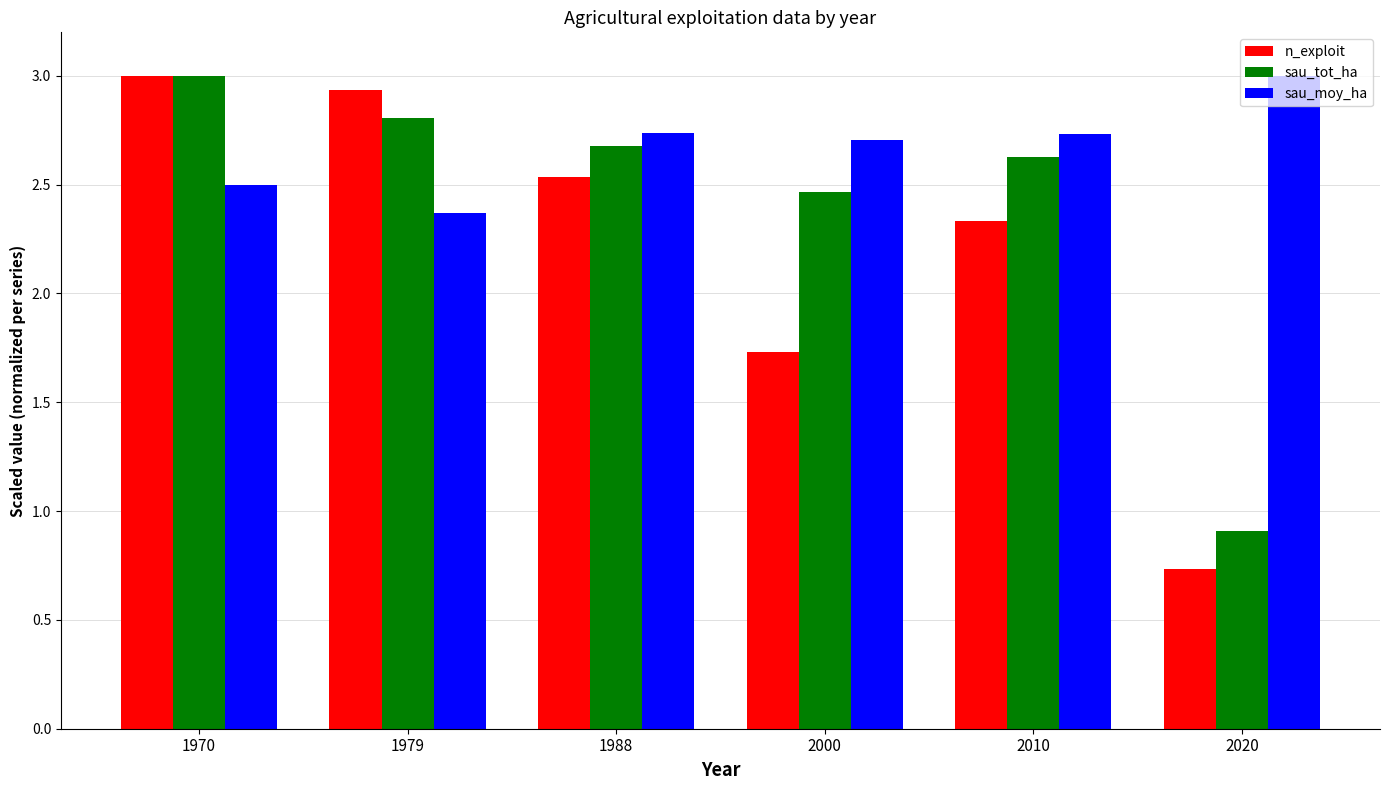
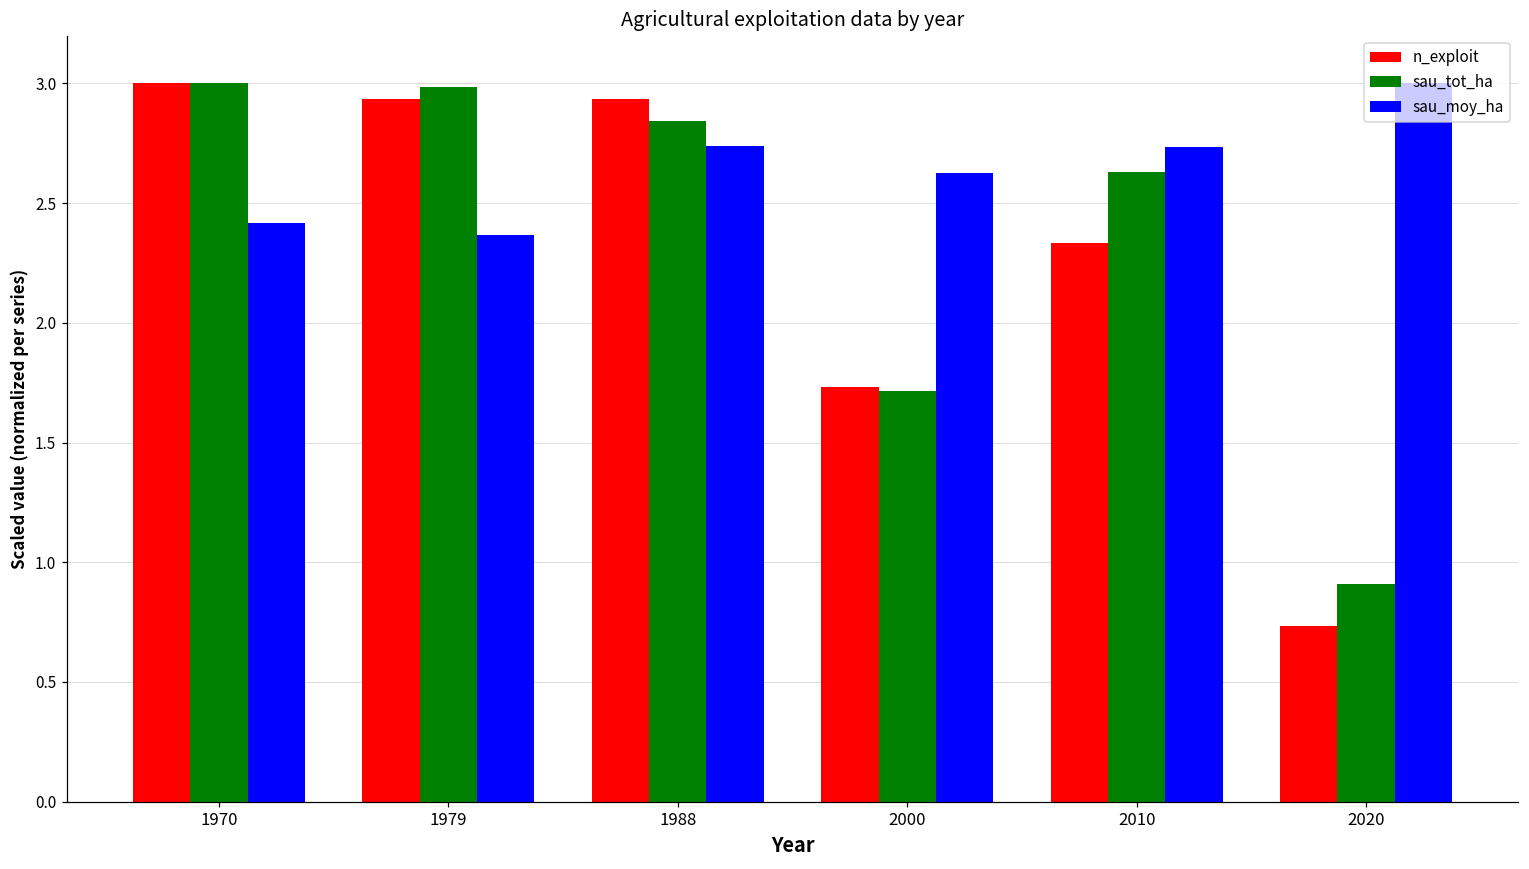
  {
    "n_exploit": {
      "1970": 3.00,
      "1979": 2.93,
-     "1988": 2.53,
+     "1988": 2.93,
      "2000": 1.73,
      "2010": 2.33,
      "2020": 0.73
    },
    "sau_tot_ha": {
      "1970": 3.00,
-     "1979": 2.81,
-     "1988": 2.68,
-     "2000": 2.47,
+     "1979": 2.99,
+     "1988": 2.84,
+     "2000": 1.72,
      "2010": 2.63,
      "2020": 0.91
    },
    "sau_moy_ha": {
-     "1970": 2.50,
+     "1970": 2.42,
      "1979": 2.37,
      "1988": 2.74,
-     "2000": 2.71,
+     "2000": 2.63,
      "2010": 2.73
    }
  }
